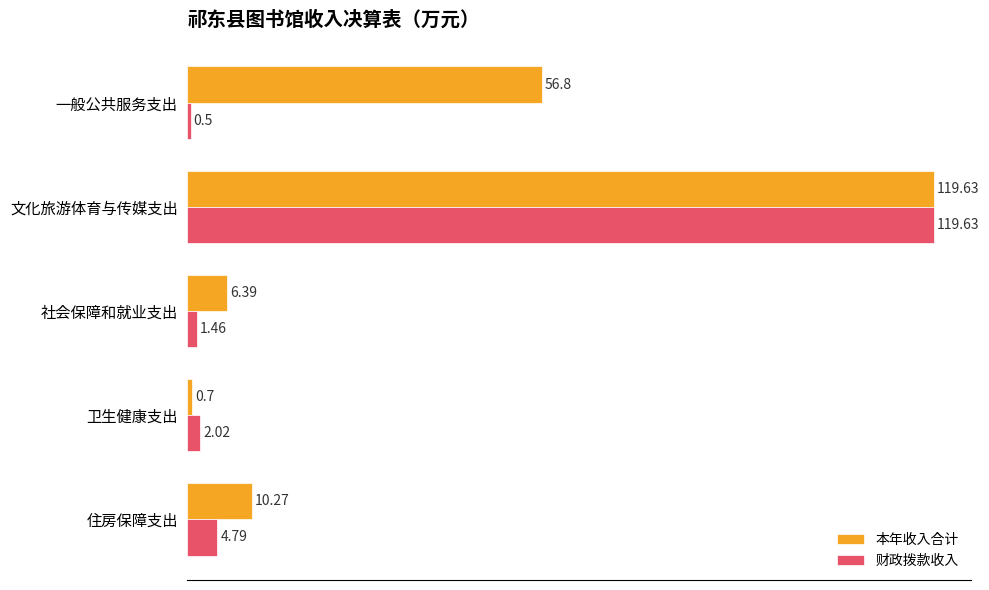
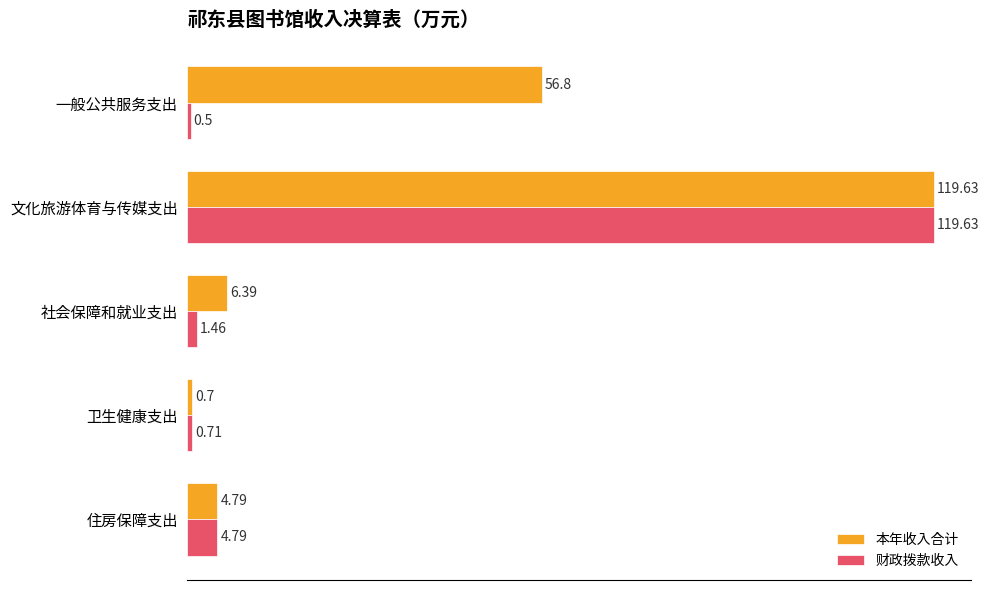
  {
    "本年收入合计": {
      "一般公共服务支出": 56.8,
      "文化旅游体育与传媒支出": 119.63,
      "社会保障和就业支出": 6.39,
      "卫生健康支出": 0.7,
-     "住房保障支出": 10.27
+     "住房保障支出": 4.79
    },
    "财政拨款收入": {
      "一般公共服务支出": 0.5,
      "文化旅游体育与传媒支出": 119.63,
      "社会保障和就业支出": 1.46,
-     "卫生健康支出": 2.02,
+     "卫生健康支出": 0.71,
      "住房保障支出": 4.79
    }
  }
